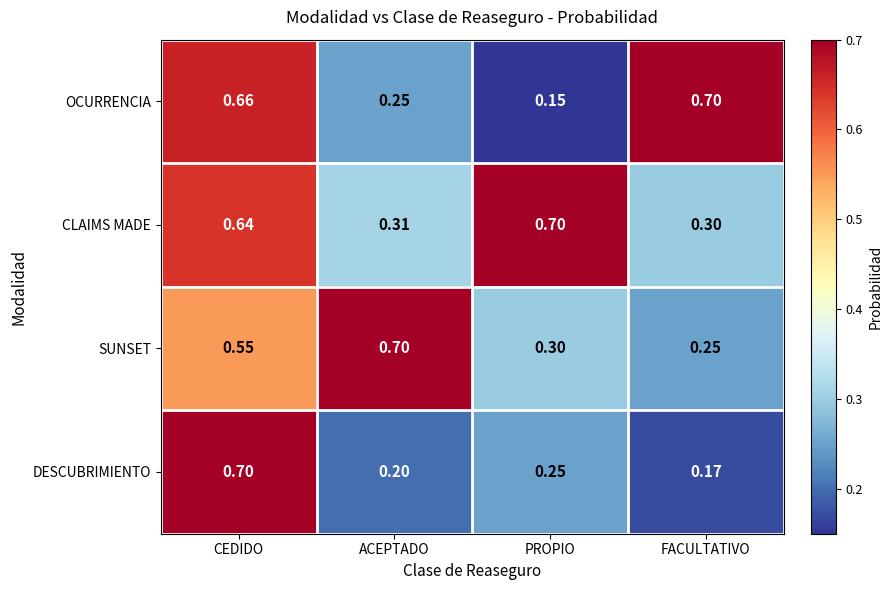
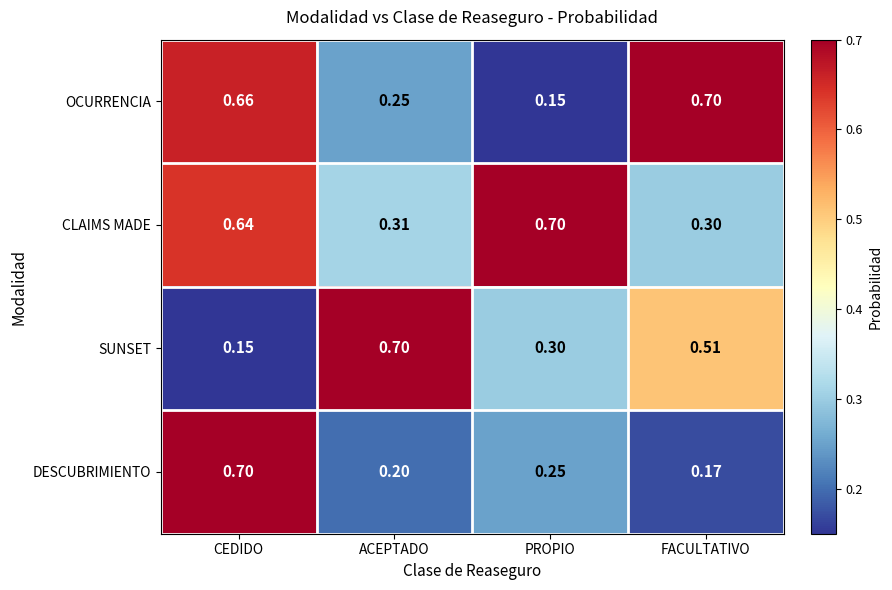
  {
    "OCURRENCIA": {
      "CEDIDO": 0.66,
      "ACEPTADO": 0.25,
      "PROPIO": 0.15,
      "FACULTATIVO": 0.70
    },
    "CLAIMS MADE": {
      "CEDIDO": 0.64,
      "ACEPTADO": 0.31,
      "PROPIO": 0.70,
      "FACULTATIVO": 0.30
    },
    "SUNSET": {
-     "CEDIDO": 0.55,
+     "CEDIDO": 0.15,
      "ACEPTADO": 0.70,
      "PROPIO": 0.30,
-     "FACULTATIVO": 0.25
+     "FACULTATIVO": 0.51
    },
    "DESCUBRIMIENTO": {
      "CEDIDO": 0.70,
      "ACEPTADO": 0.20,
      "PROPIO": 0.25,
      "FACULTATIVO": 0.17
    }
  }
